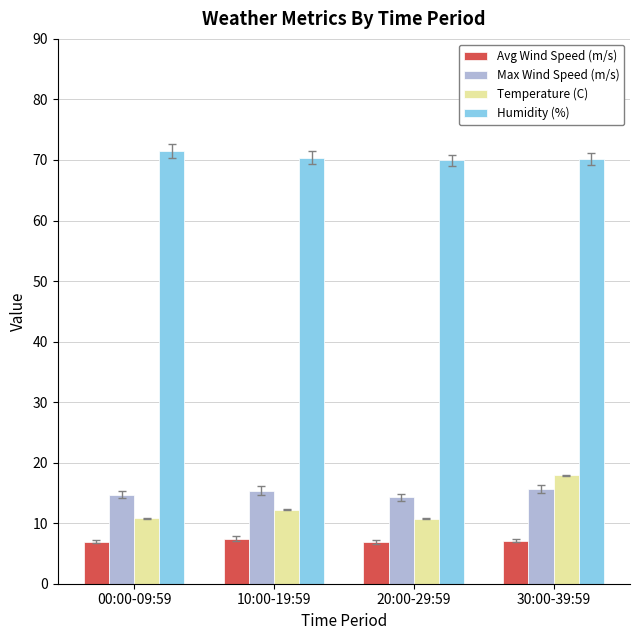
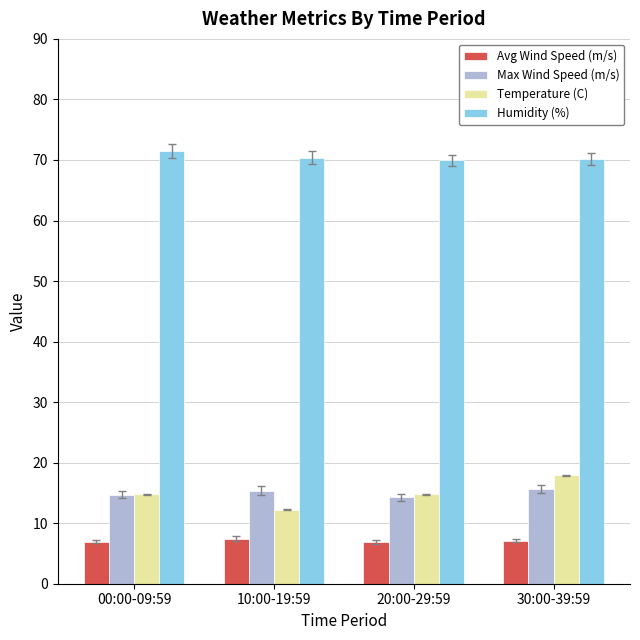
  {
    "Avg Wind Speed (m/s)": {
      "00:00-09:59": 7,
      "10:00-19:59": 7,
      "20:00-29:59": 7,
      "30:00-39:59": 7
    },
    "Temperature (C)": {
-     "00:00-09:59": 11,
+     "00:00-09:59": 15,
      "10:00-19:59": 12,
-     "20:00-29:59": 11,
+     "20:00-29:59": 15,
      "30:00-39:59": 18
    }
  }
